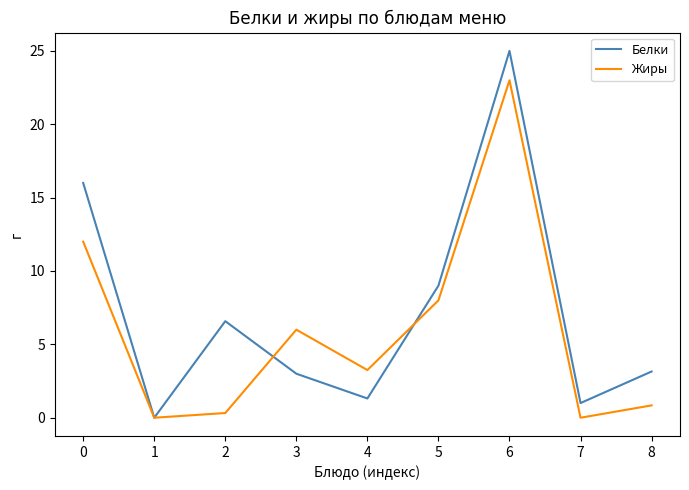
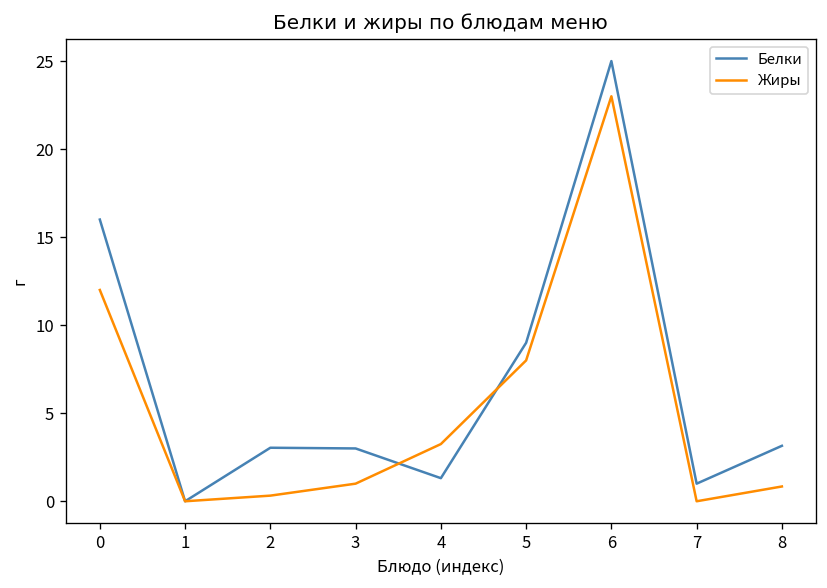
  {
    "Белки": {
      "0": 16.0,
-     "2": 6.6,
+     "2": 3.0,
      "3": 3.0,
      "4": 1.3,
      "5": 9.0,
      "6": 25.0,
      "7": 1.0,
      "8": 3.2
    },
    "Жиры": {
      "0": 12,
      "2": 0.3,
-     "3": 6,
+     "3": 1,
      "4": 3.2,
      "5": 8,
      "6": 23,
      "7": 0,
      "8": 1
    }
  }
